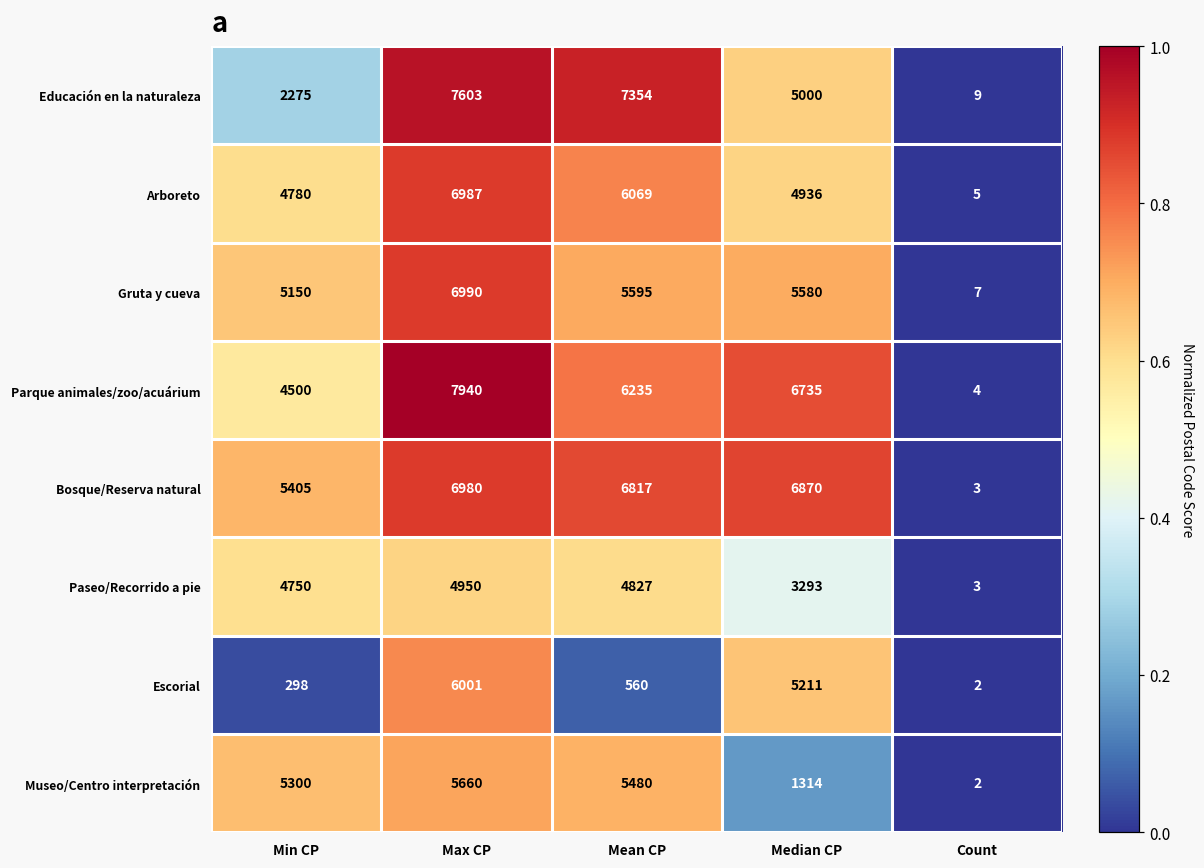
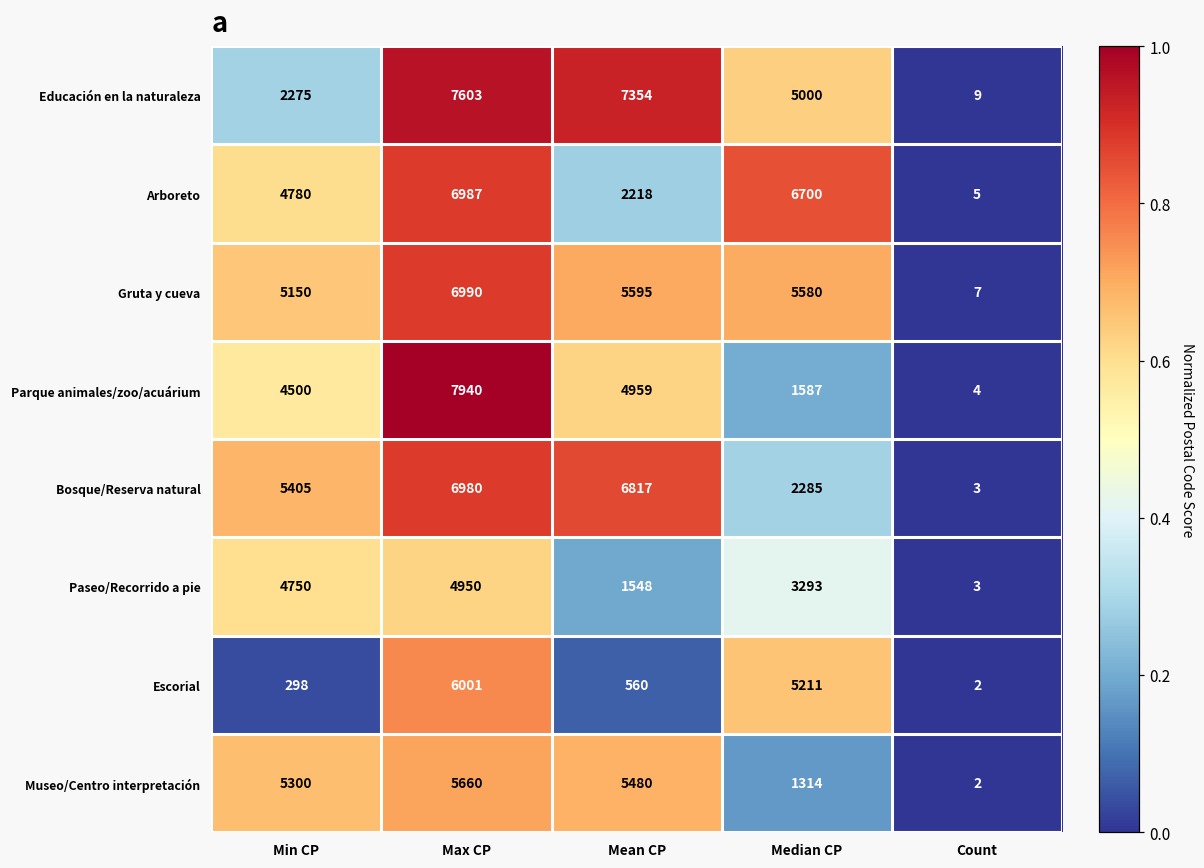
  {
    "Educación en la naturaleza": {
      "Min CP": 2275,
      "Max CP": 7603,
      "Mean CP": 7354,
      "Median CP": 5000,
      "Count": 9
    },
    "Arboreto": {
      "Min CP": 4780,
      "Max CP": 6987,
-     "Mean CP": 6069,
-     "Median CP": 4936,
+     "Mean CP": 2218,
+     "Median CP": 6700,
      "Count": 5
    },
    "Gruta y cueva": {
      "Min CP": 5150,
      "Max CP": 6990,
      "Mean CP": 5595,
      "Median CP": 5580,
      "Count": 7
    },
    "Parque animales/zoo/acuárium": {
      "Min CP": 4500,
      "Max CP": 7940,
-     "Mean CP": 6235,
-     "Median CP": 6735,
+     "Mean CP": 4959,
+     "Median CP": 1587,
      "Count": 4
    },
    "Bosque/Reserva natural": {
      "Min CP": 5405,
      "Max CP": 6980,
      "Mean CP": 6817,
-     "Median CP": 6870,
+     "Median CP": 2285,
      "Count": 3
    },
    "Paseo/Recorrido a pie": {
      "Min CP": 4750,
      "Max CP": 4950,
-     "Mean CP": 4827,
+     "Mean CP": 1548,
      "Median CP": 3293,
      "Count": 3
    },
    "Escorial": {
      "Min CP": 298,
      "Max CP": 6001,
      "Mean CP": 560,
      "Median CP": 5211,
      "Count": 2
    },
    "Museo/Centro interpretación": {
      "Min CP": 5300,
      "Max CP": 5660,
      "Mean CP": 5480,
      "Median CP": 1314,
      "Count": 2
    }
  }
